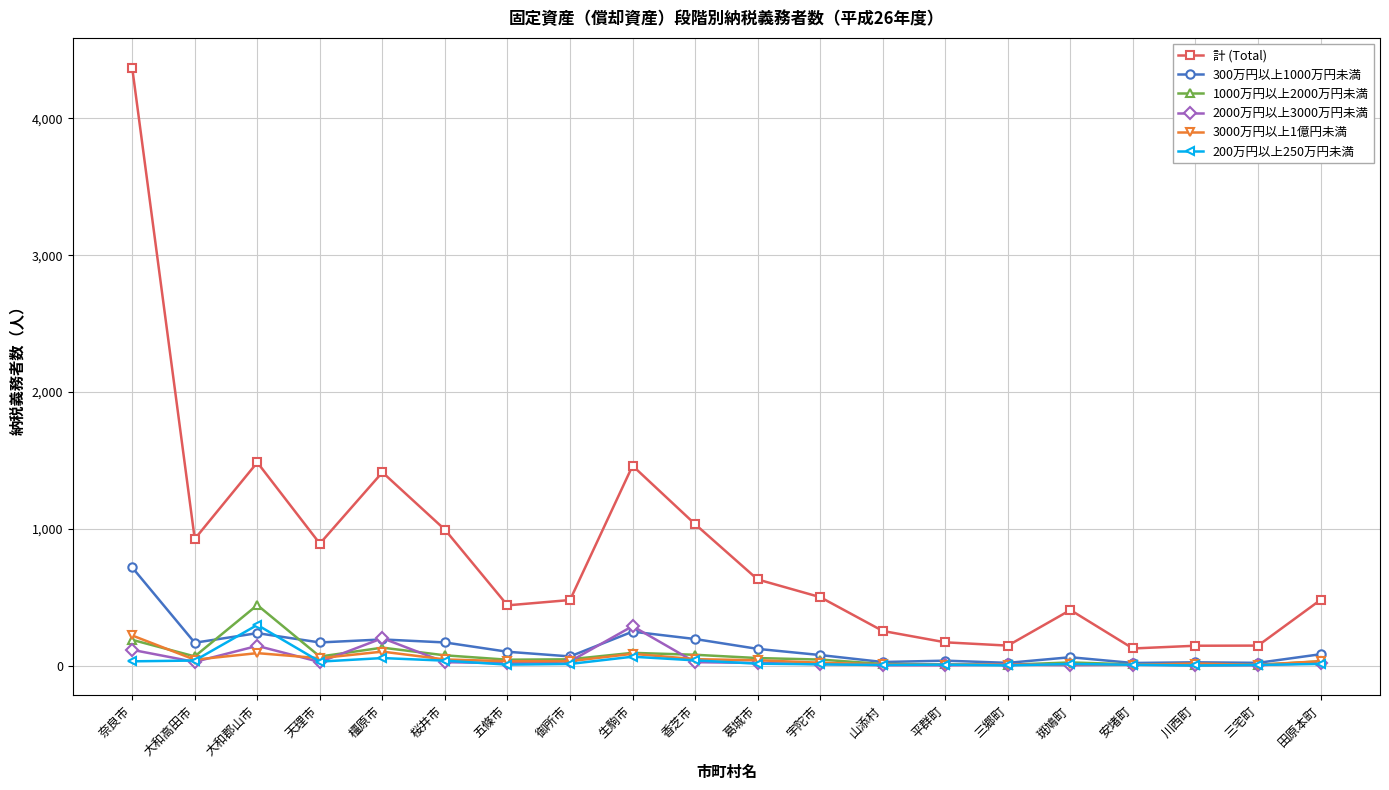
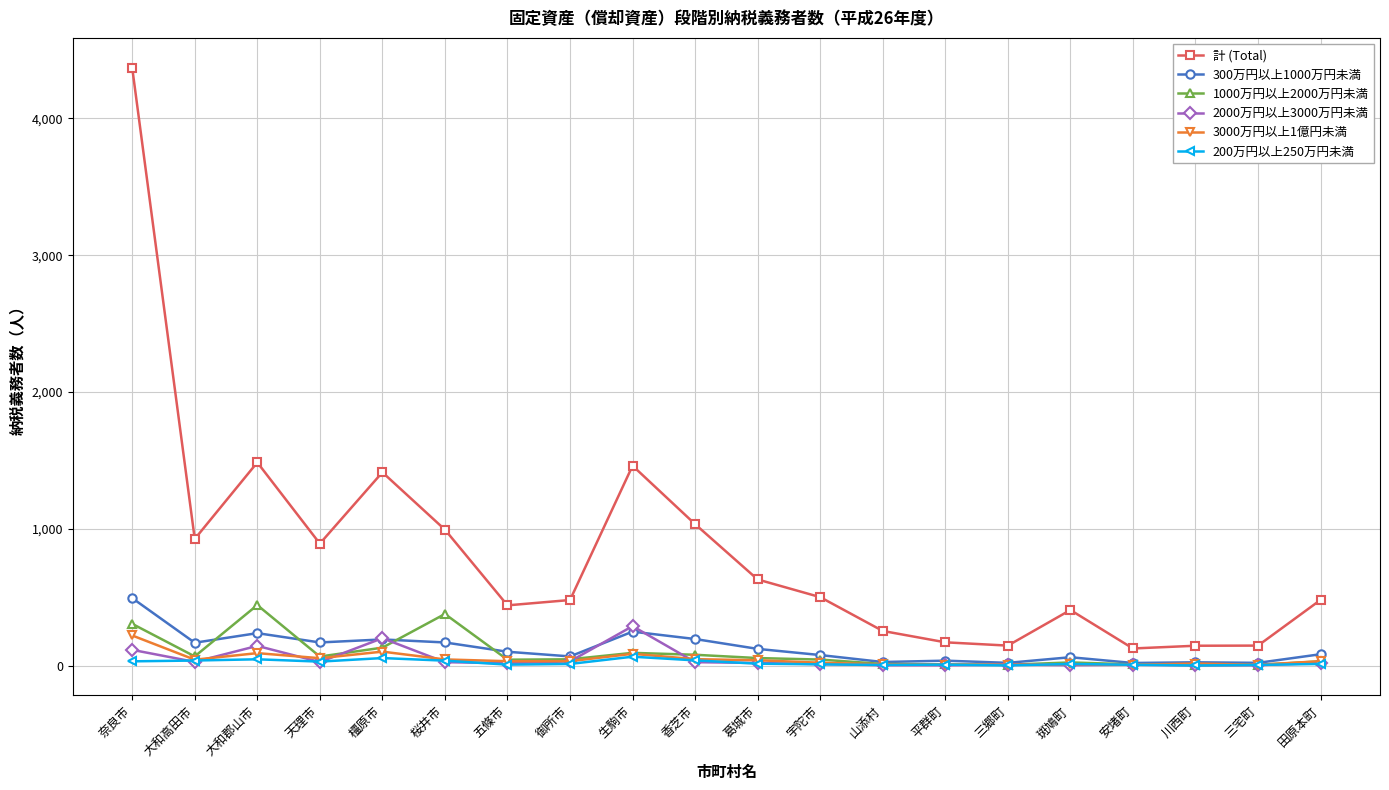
  {
    "300万円以上1000万円未満": {
-     "奈良市": 720,
+     "奈良市": 500,
      "大和高田市": 170,
      "大和郡山市": 240,
      "天理市": 170,
      "桜井市": 170,
      "五條市": 100,
      "御所市": 70,
      "生駒市": 250,
      "香芝市": 200,
      "葛城市": 120,
      "宇陀市": 80,
      "平群町": 40,
      "斑鳩町": 60,
      "田原本町": 90
    },
    "1000万円以上2000万円未満": {
-     "奈良市": 190,
+     "奈良市": 310,
      "大和高田市": 70,
      "大和郡山市": 440,
      "橿原市": 130,
-     "桜井市": 80,
+     "桜井市": 380,
      "香芝市": 80,
      "宇陀市": 50
    },
    "2000万円以上3000万円未満": {
      "奈良市": 120,
      "大和郡山市": 150,
      "生駒市": 290
    },
    "200万円以上250万円未満": {
      "奈良市": 30,
-     "大和郡山市": 300,
+     "大和郡山市": 50,
      "橿原市": 60,
      "御所市": 10,
      "生駒市": 70
    }
  }
